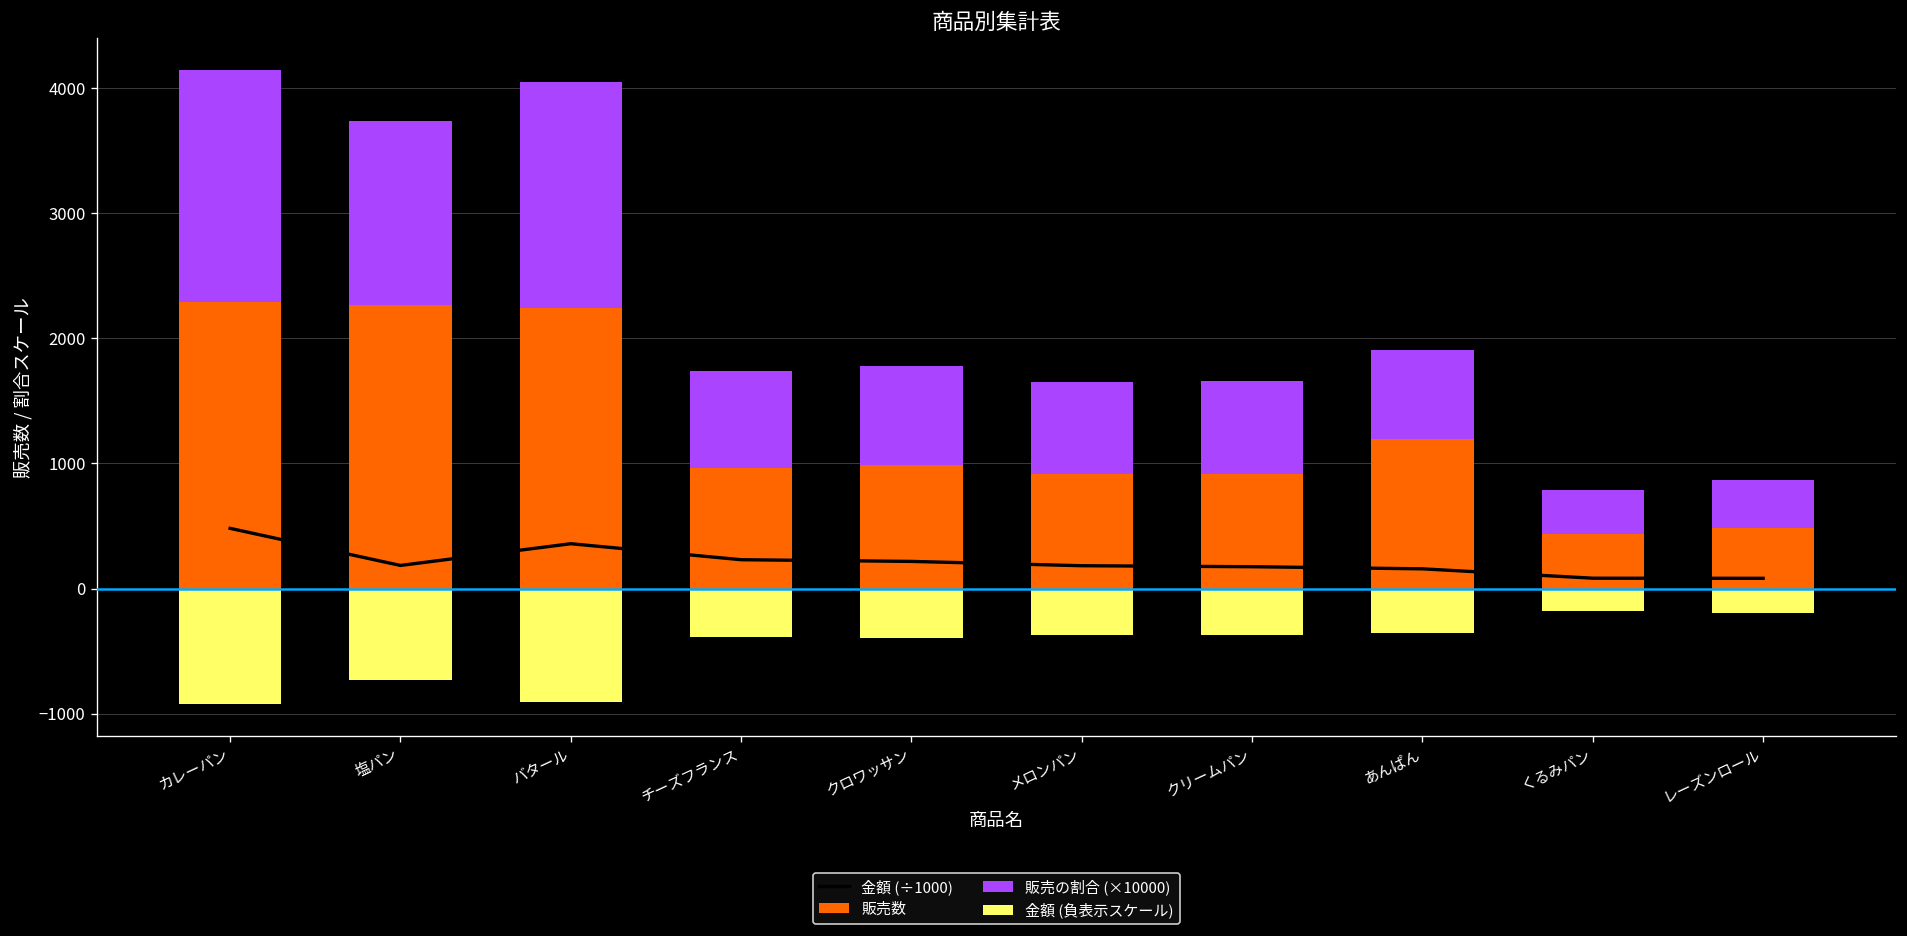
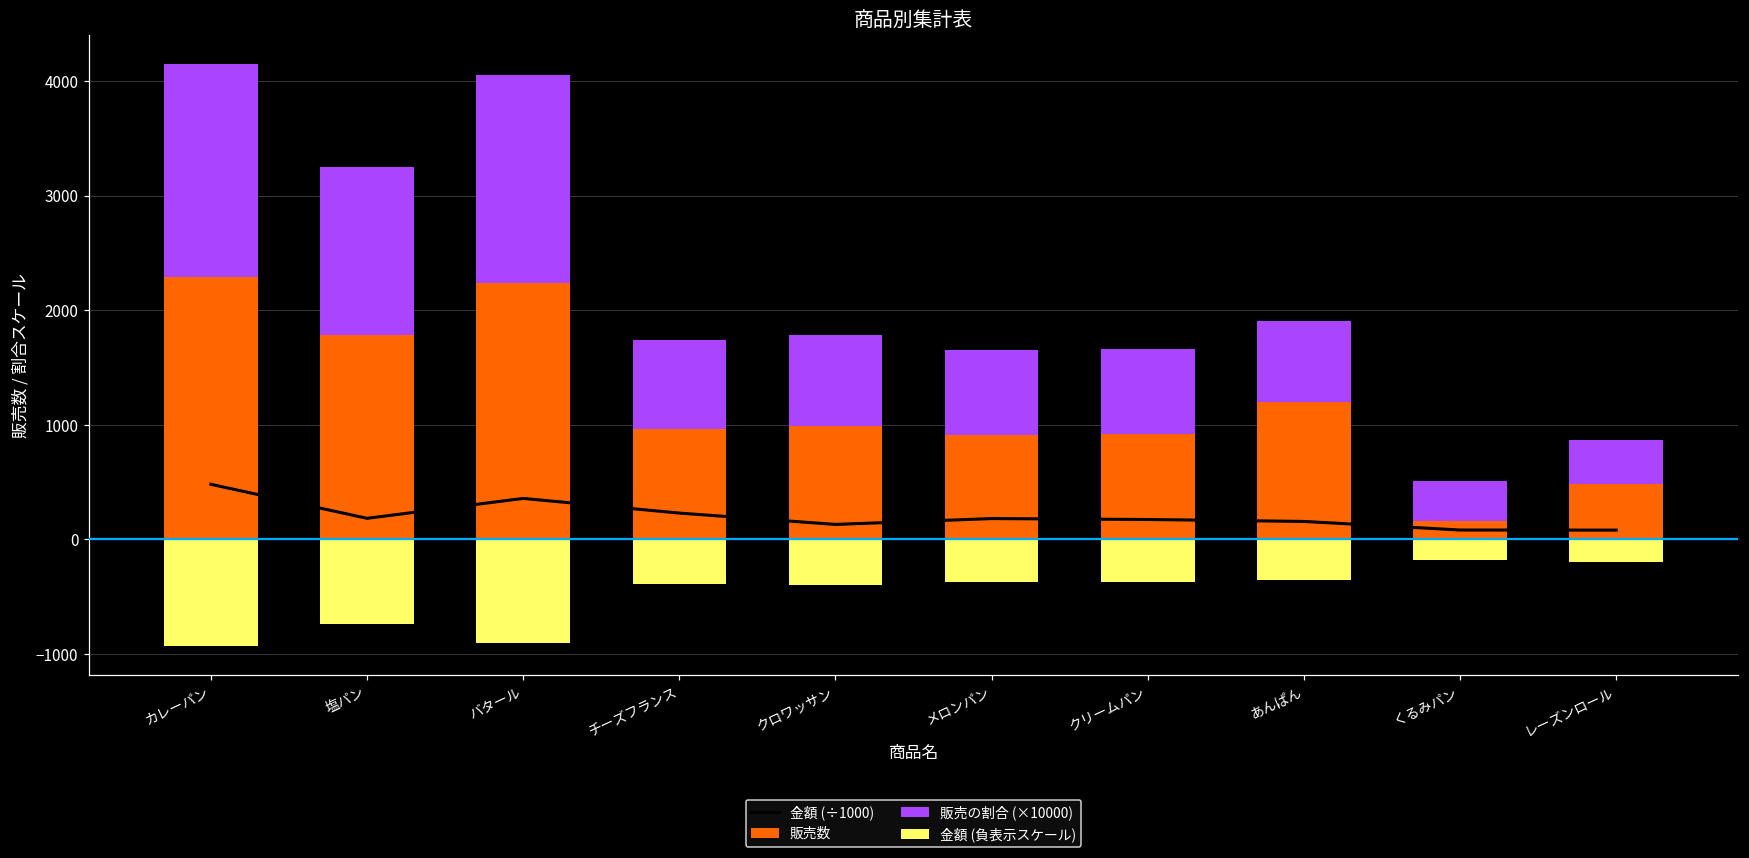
  {
    "金額 (÷1000)": {
      "カレーパン": 480,
      "塩パン": 180,
      "バタール": 360,
      "チーズフランス": 230,
-     "クロワッサン": 220,
+     "クロワッサン": 130,
      "メロンパン": 180,
      "クリームパン": 170,
      "あんぱん": 160,
      "くるみパン": 80,
      "レーズンロール": 80
    },
    "販売数": {
      "カレーパン": 2290,
-     "塩パン": 2270,
+     "塩パン": 1790,
      "バタール": 2240,
      "チーズフランス": 960,
      "クロワッサン": 990,
      "メロンパン": 910,
      "クリームパン": 920,
      "あんぱん": 1200,
-     "くるみパン": 440,
+     "くるみパン": 160,
      "レーズンロール": 480
    },
    "販売の割合 (×10000)": {
      "カレーパン": 1850,
      "塩パン": 1470,
      "バタール": 1810,
      "チーズフランス": 780,
      "クロワッサン": 800,
      "メロンパン": 740,
      "クリームパン": 740,
      "あんぱん": 710,
      "くるみパン": 350,
      "レーズンロール": 390
    },
    "金額 (負表示スケール)": {
      "カレーパン": -930,
      "塩パン": -730,
      "バタール": -910,
      "チーズフランス": -390,
      "クロワッサン": -400,
      "メロンパン": -370,
      "クリームパン": -370,
      "あんぱん": -350,
      "くるみパン": -180,
      "レーズンロール": -190
    }
  }
